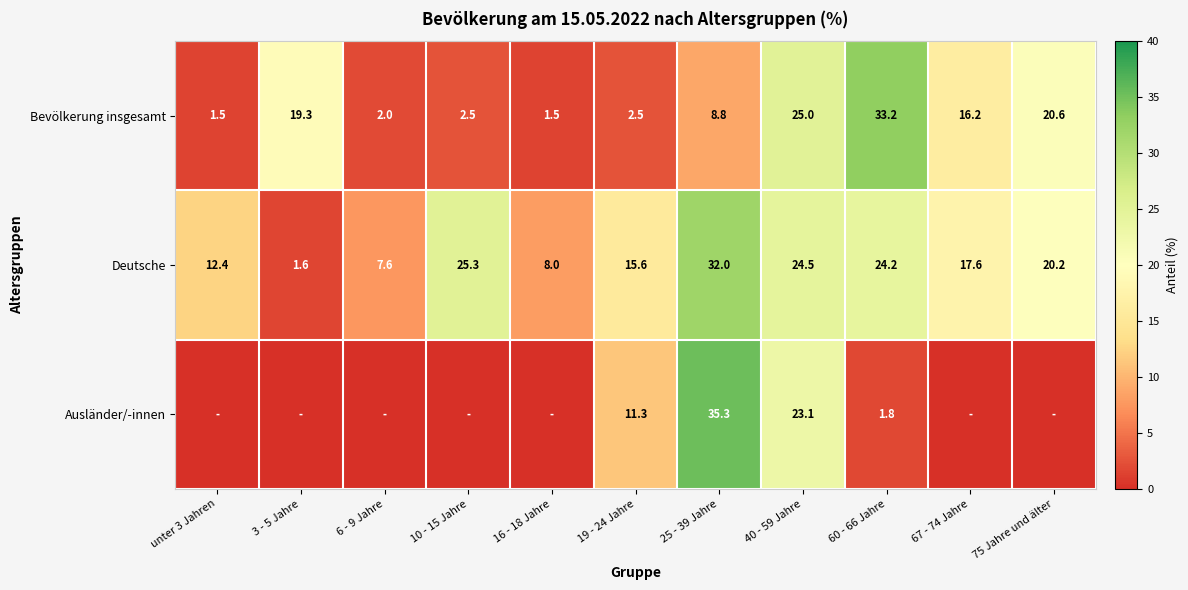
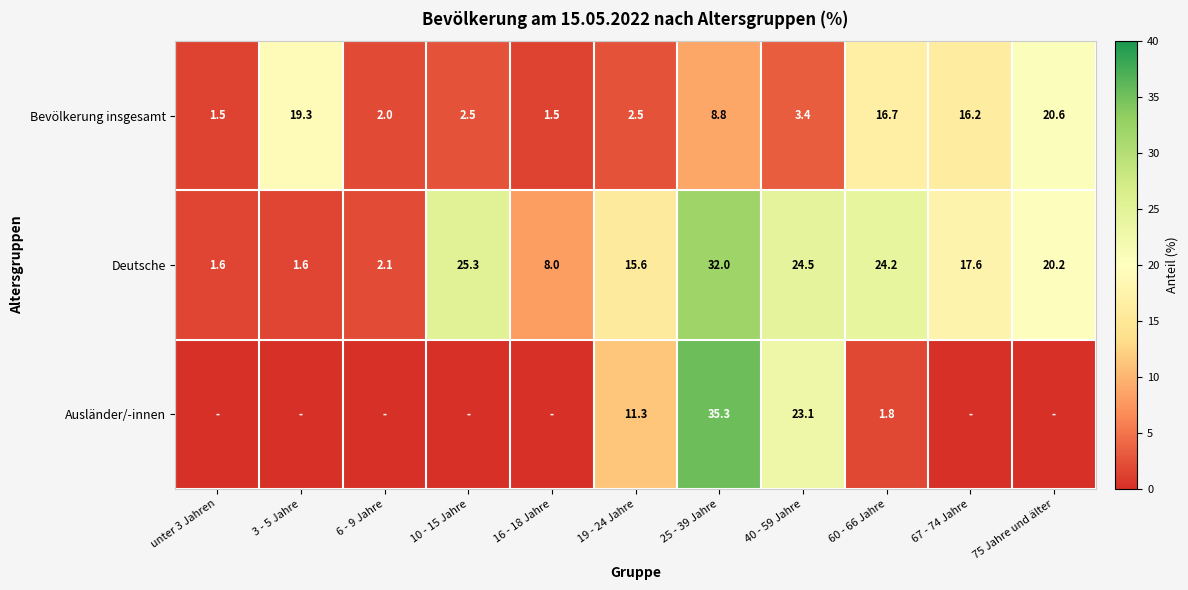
  {
    "Bevölkerung insgesamt": {
      "unter 3 Jahren": 1.5,
      "3 - 5 Jahre": 19.3,
      "6 - 9 Jahre": 2.0,
      "10 - 15 Jahre": 2.5,
      "16 - 18 Jahre": 1.5,
      "19 - 24 Jahre": 2.5,
      "25 - 39 Jahre": 8.8,
-     "40 - 59 Jahre": 25.0,
-     "60 - 66 Jahre": 33.2,
+     "40 - 59 Jahre": 3.4,
+     "60 - 66 Jahre": 16.7,
      "67 - 74 Jahre": 16.2,
      "75 Jahre und älter": 20.6
    },
    "Deutsche": {
-     "unter 3 Jahren": 12.4,
+     "unter 3 Jahren": 1.6,
      "3 - 5 Jahre": 1.6,
-     "6 - 9 Jahre": 7.6,
+     "6 - 9 Jahre": 2.1,
      "10 - 15 Jahre": 25.3,
      "16 - 18 Jahre": 8.0,
      "19 - 24 Jahre": 15.6,
      "25 - 39 Jahre": 32.0,
      "40 - 59 Jahre": 24.5,
      "60 - 66 Jahre": 24.2,
      "67 - 74 Jahre": 17.6,
      "75 Jahre und älter": 20.2
    },
    "Ausländer/-innen": {
      "19 - 24 Jahre": 11.3,
      "25 - 39 Jahre": 35.3,
      "40 - 59 Jahre": 23.1,
      "60 - 66 Jahre": 1.8
    }
  }
